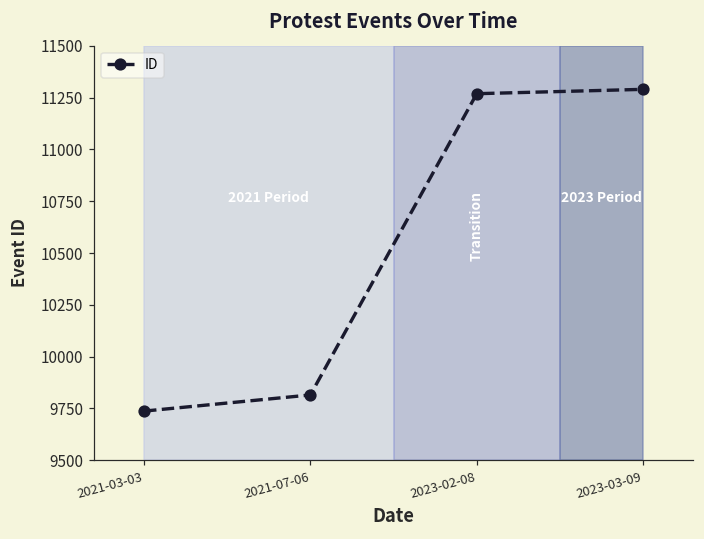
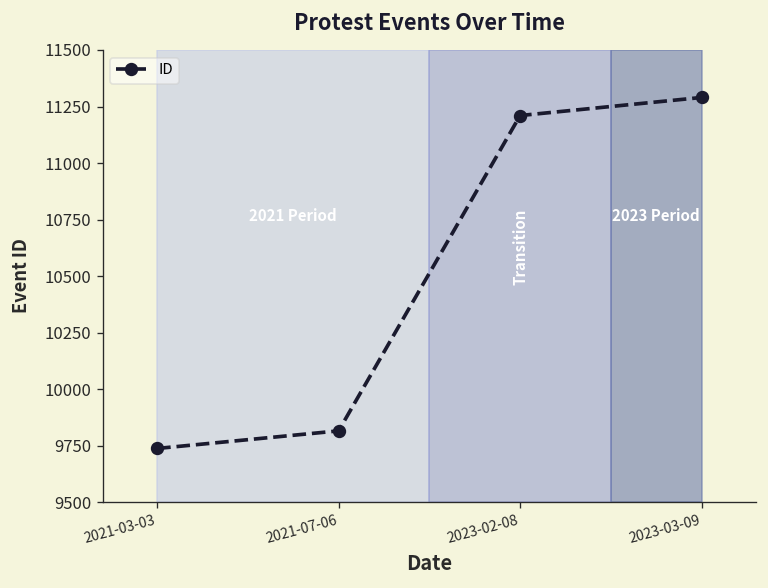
  {
    "2021-03-03": 9740,
    "2021-07-06": 9820,
-   "2023-02-08": 11270,
+   "2023-02-08": 11210,
    "2023-03-09": 11290
  }
